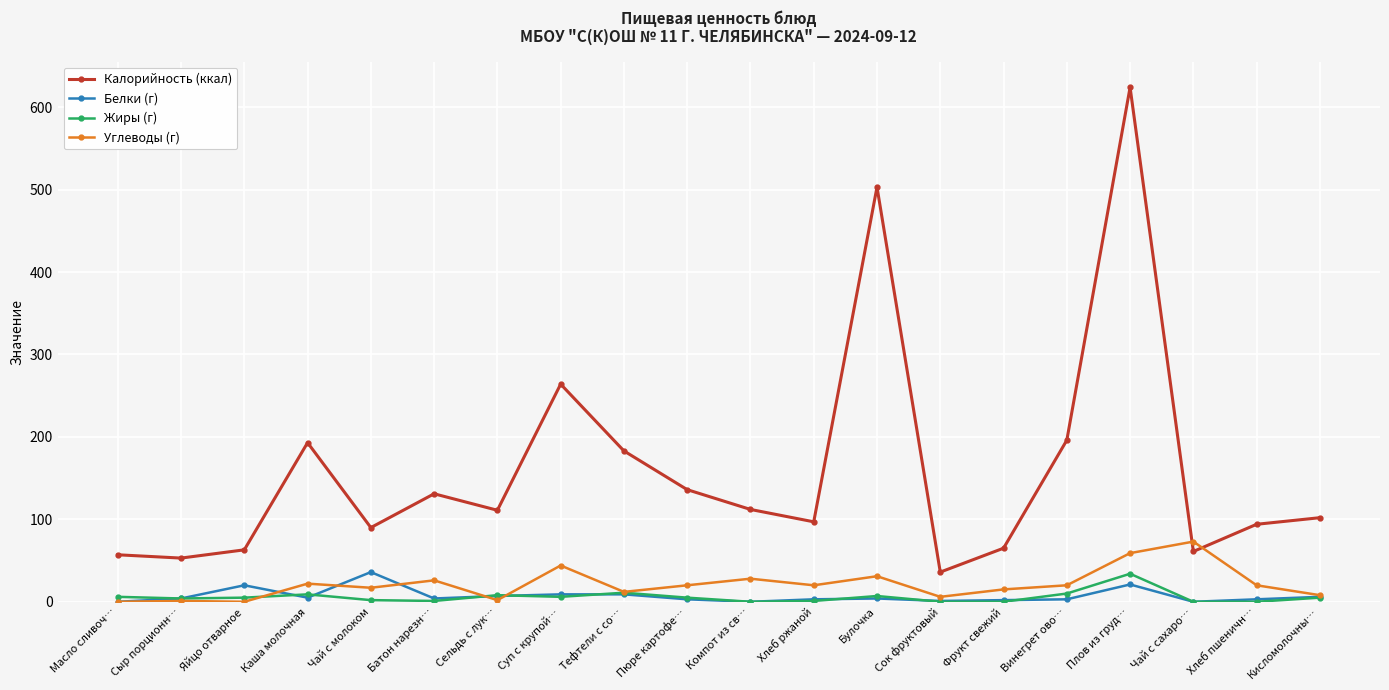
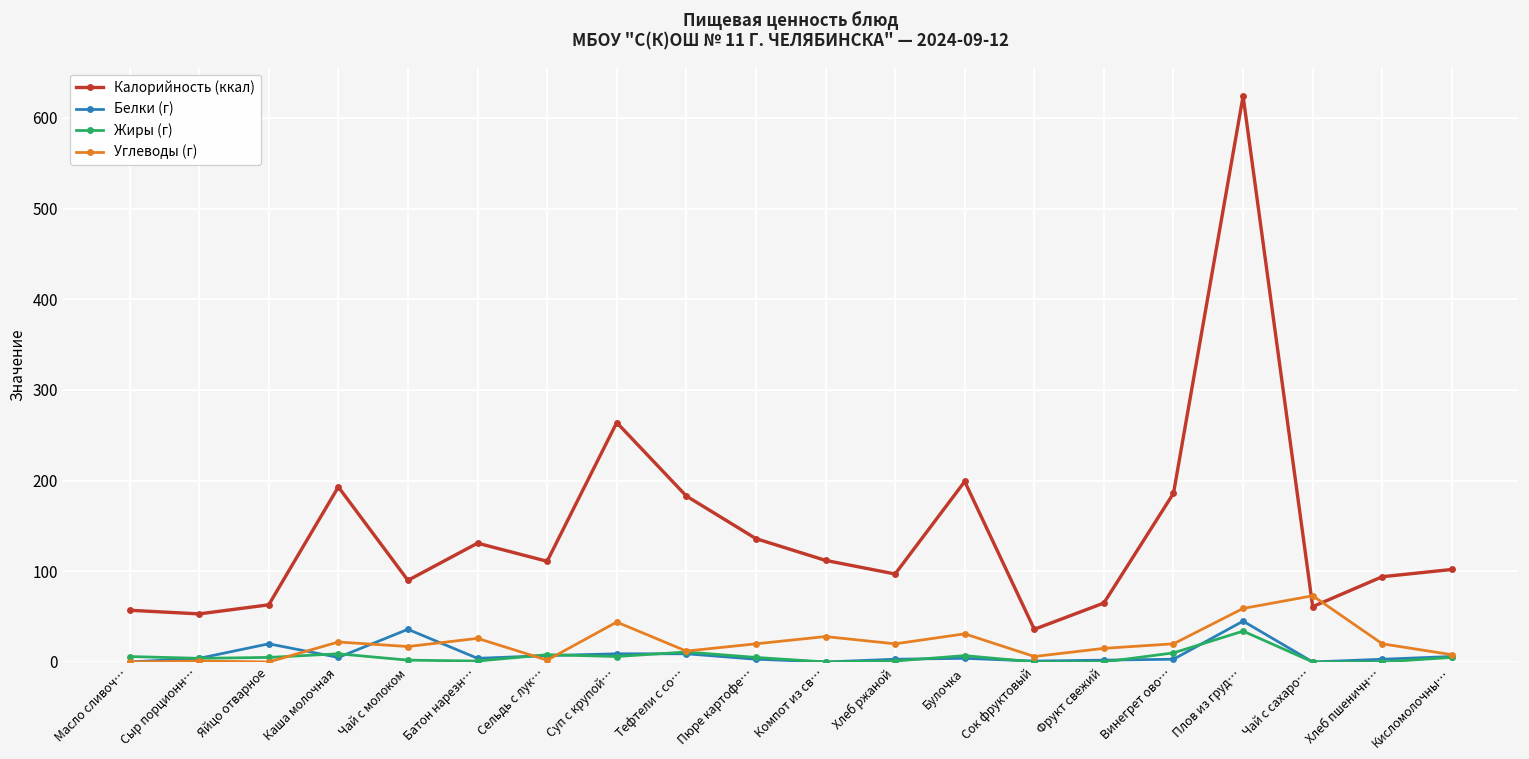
  {
    "Калорийность (ккал)": {
      "Масло сливоч…": 60,
      "Сыр порционн…": 50,
      "Яйцо отварное": 60,
      "Каша молочная": 190,
      "Чай с молоком": 90,
      "Батон нарезн…": 130,
      "Сельдь с лук…": 110,
      "Суп с крупой…": 260,
      "Тефтели с со…": 180,
      "Пюре картофе…": 140,
      "Компот из св…": 110,
      "Хлеб ржаной": 100,
-     "Булочка": 500,
+     "Булочка": 200,
      "Сок фруктовый": 40,
      "Фрукт свежий": 70,
-     "Винегрет ово…": 200,
+     "Винегрет ово…": 190,
      "Плов из груд…": 620,
      "Чай с сахаро…": 60,
      "Хлеб пшеничн…": 90,
      "Кисломолочны…": 100
    },
    "Белки (г)": {
      "Яйцо отварное": 20,
      "Каша молочная": 10,
      "Чай с молоком": 40,
      "Винегрет ово…": 0,
-     "Плов из груд…": 20
+     "Плов из груд…": 50
    },
    "Жиры (г)": {
      "Масло сливоч…": 10,
      "Яйцо отварное": 10,
      "Каша молочная": 10,
      "Чай с молоком": 0,
      "Винегрет ово…": 10,
      "Плов из груд…": 30
    },
    "Углеводы (г)": {
      "Яйцо отварное": 0,
      "Каша молочная": 20,
      "Чай с молоком": 20,
      "Батон нарезн…": 30,
      "Сельдь с лук…": 0,
      "Суп с крупой…": 40,
      "Пюре картофе…": 20,
      "Компот из св…": 30,
      "Хлеб ржаной": 20,
      "Булочка": 30,
      "Сок фруктовый": 10,
      "Фрукт свежий": 20,
      "Винегрет ово…": 20,
      "Плов из груд…": 60,
      "Чай с сахаро…": 70,
      "Хлеб пшеничн…": 20
    }
  }
